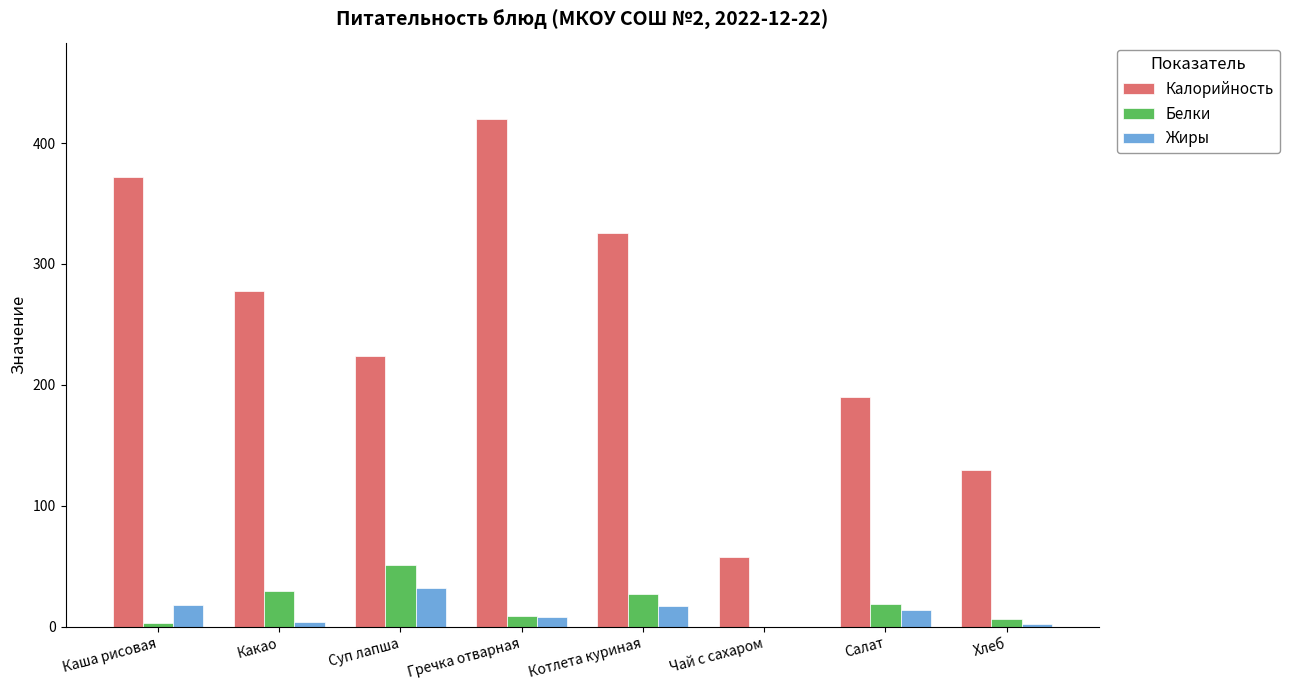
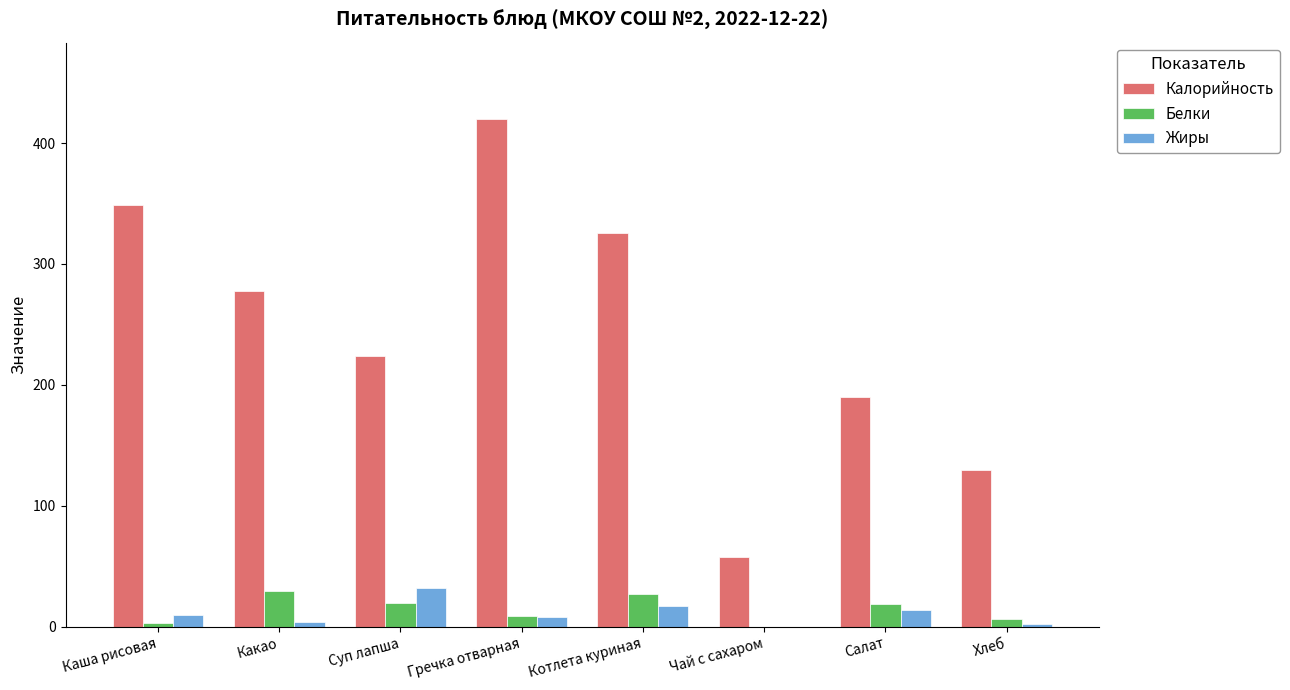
  {
    "Калорийность": {
-     "Каша рисовая": 372,
+     "Каша рисовая": 349,
      "Какао": 278,
      "Суп лапша": 224,
      "Гречка отварная": 420,
      "Котлета куриная": 326,
      "Чай с сахаром": 58,
      "Салат": 190,
      "Хлеб": 130
    },
    "Белки": {
      "Каша рисовая": 3,
      "Какао": 30,
-     "Суп лапша": 51,
+     "Суп лапша": 20,
      "Гречка отварная": 9,
      "Котлета куриная": 27,
      "Салат": 19,
      "Хлеб": 7
    },
    "Жиры": {
-     "Каша рисовая": 18,
+     "Каша рисовая": 10,
      "Какао": 4,
      "Суп лапша": 32,
      "Гречка отварная": 8,
      "Котлета куриная": 17,
      "Чай с сахаром": 0,
      "Салат": 14,
      "Хлеб": 2
    }
  }
